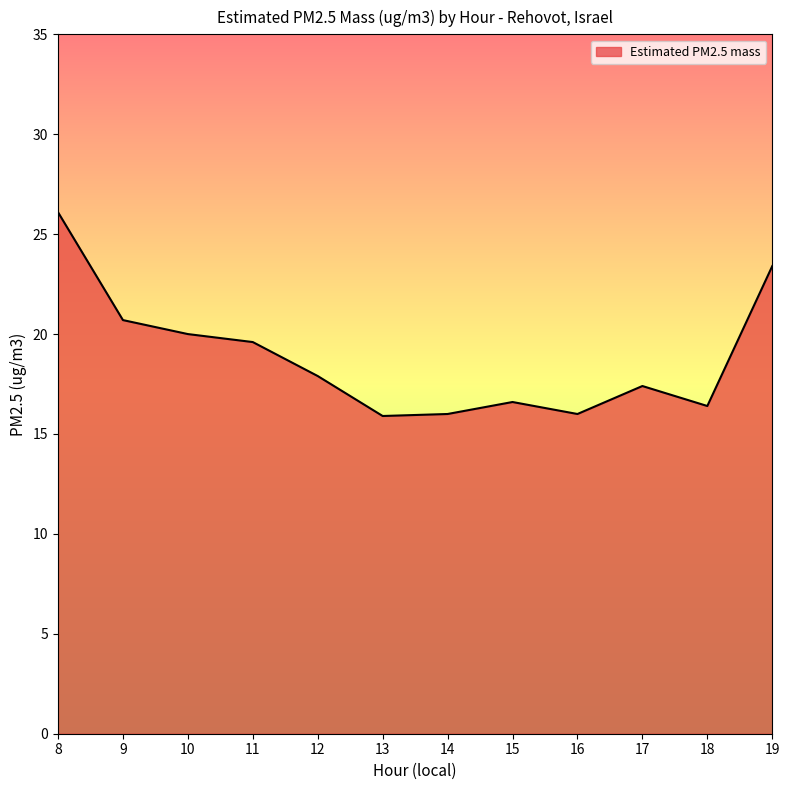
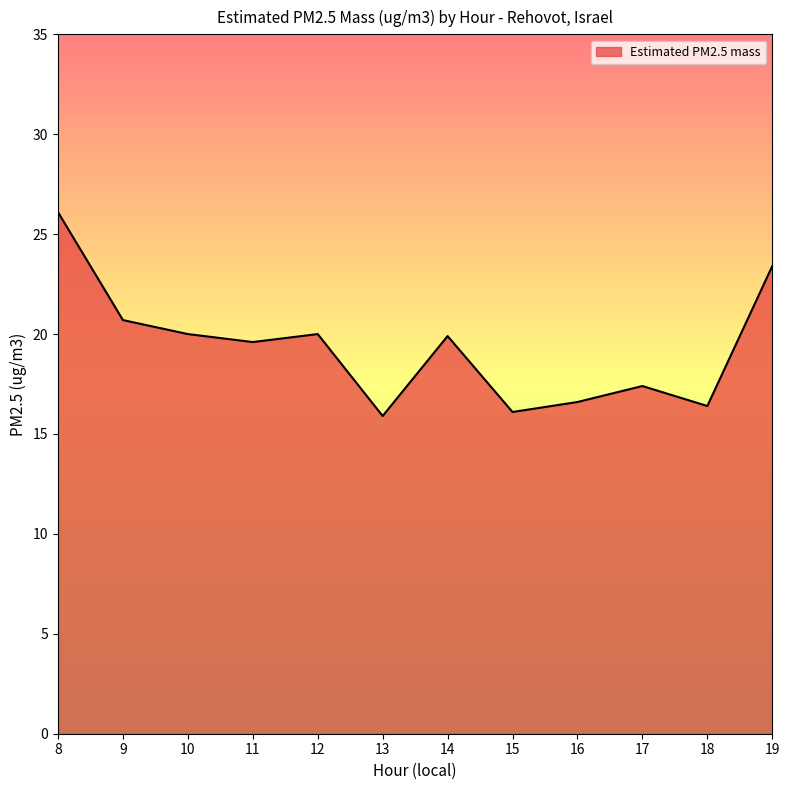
  {
    "8": 26.1,
    "9": 20.7,
    "10": 20.0,
    "11": 19.6,
-   "12": 17.9,
+   "12": 20.0,
    "13": 15.9,
-   "14": 16.0,
-   "15": 16.6,
-   "16": 16.0,
+   "14": 19.9,
+   "15": 16.1,
+   "16": 16.6,
    "17": 17.4,
    "18": 16.4,
    "19": 23.4
  }
